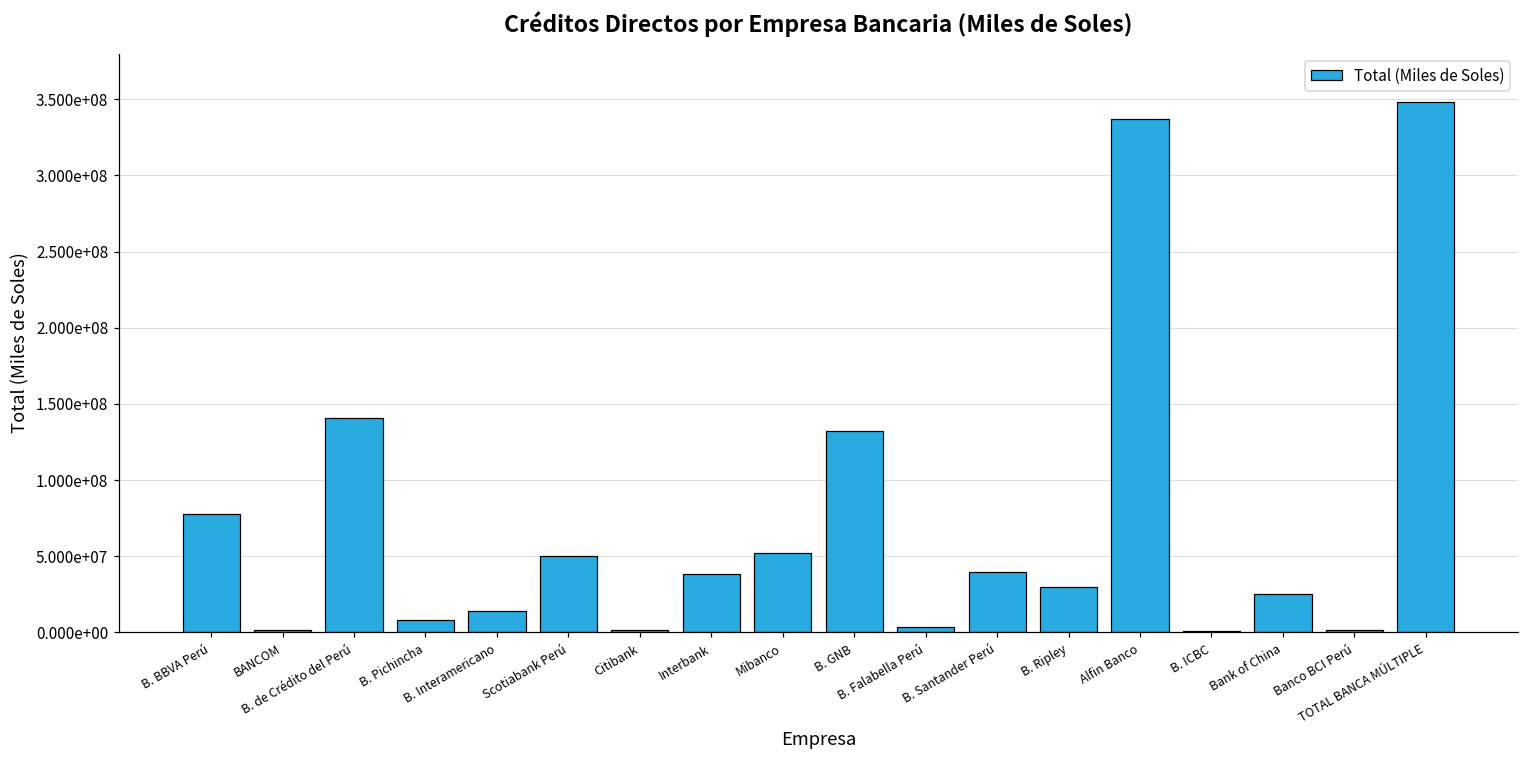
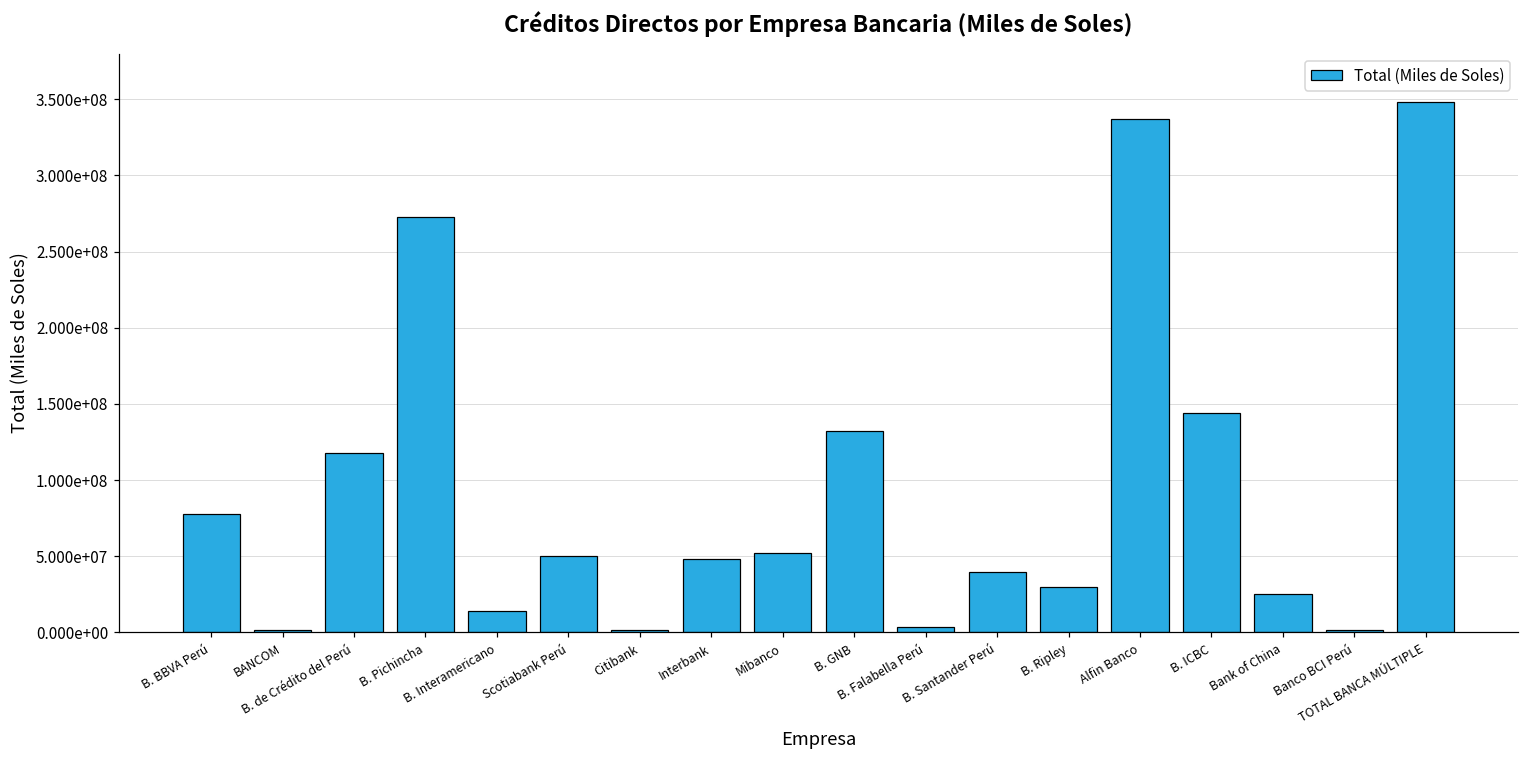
  {
    "B. BBVA Perú": 78000000,
    "BANCOM": 2000000,
-   "B. de Crédito del Perú": 141000000,
-   "B. Pichincha": 8000000,
+   "B. de Crédito del Perú": 117000000,
+   "B. Pichincha": 272000000,
    "B. Interamericano": 14000000,
    "Scotiabank Perú": 50000000,
-   "Interbank": 38000000,
+   "Interbank": 48000000,
    "Mibanco": 52000000,
    "B. GNB": 132000000,
    "B. Falabella Perú": 3000000,
    "B. Santander Perú": 40000000,
    "B. Ripley": 30000000,
    "Alfin Banco": 337000000,
-   "B. ICBC": 1000000,
+   "B. ICBC": 144000000,
    "Bank of China": 25000000,
    "TOTAL BANCA MÚLTIPLE": 348000000
  }
